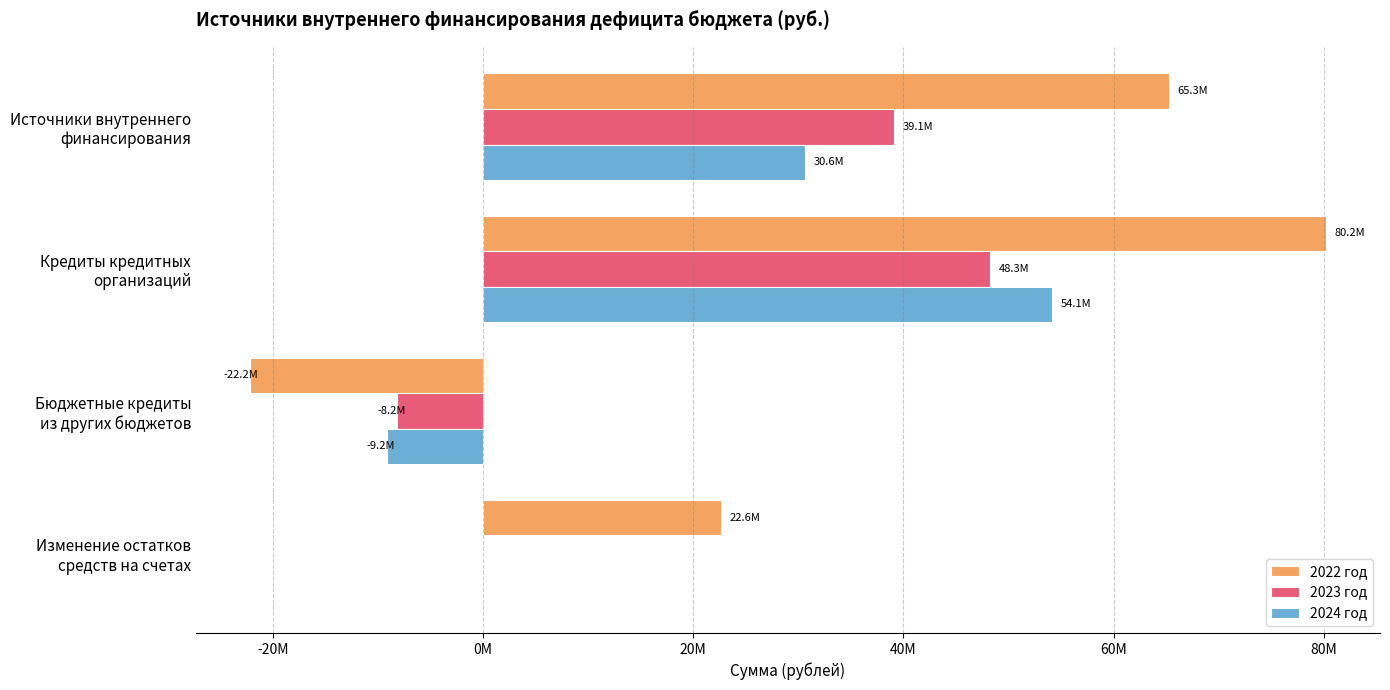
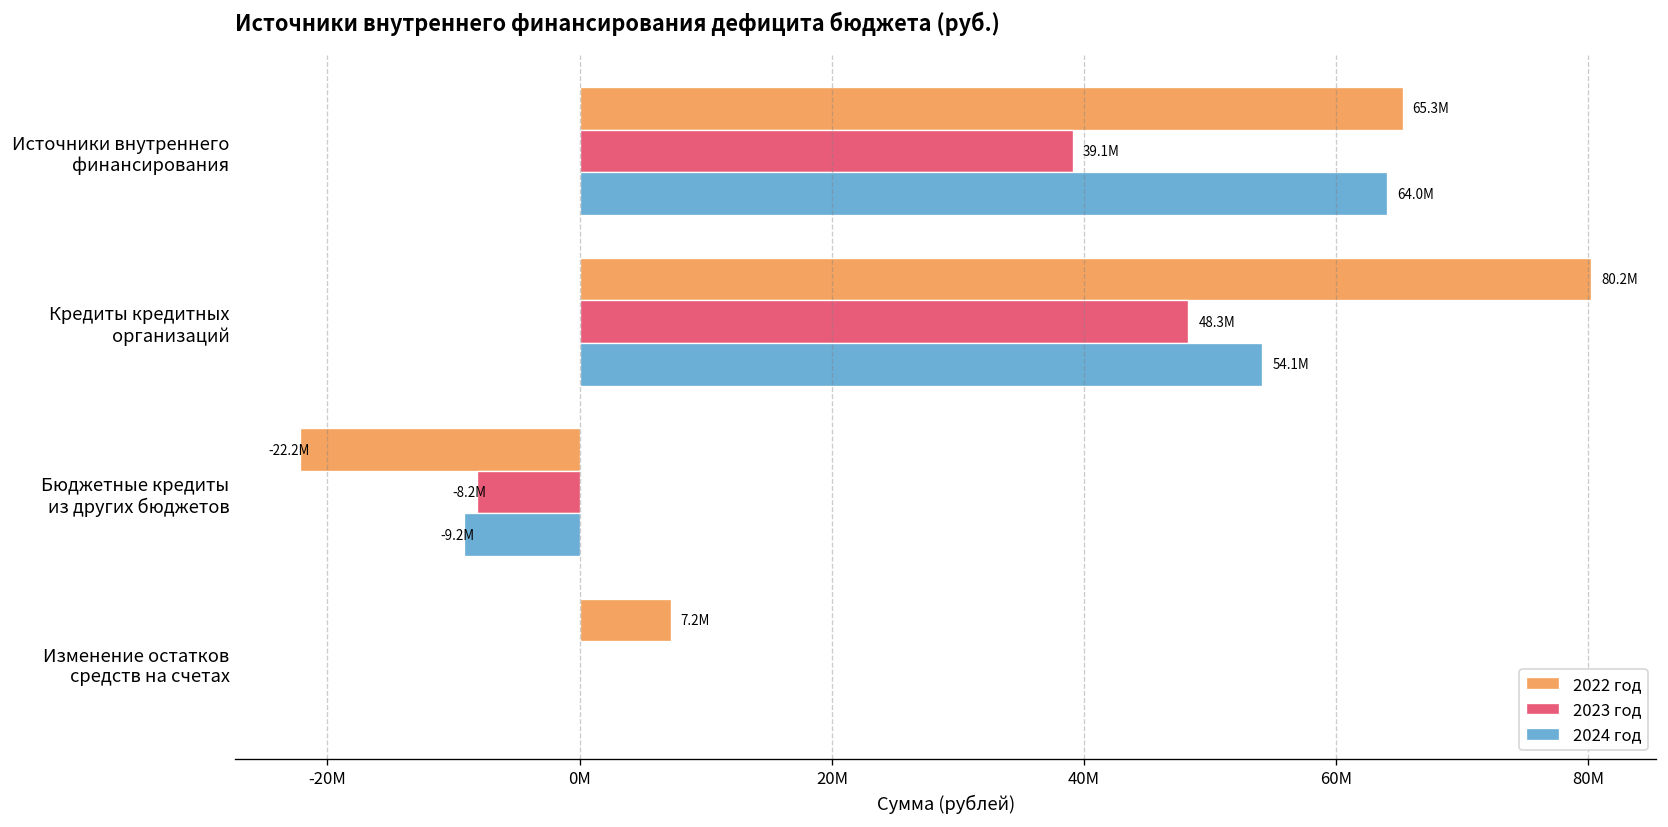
  {
    "2022 год": {
      "Источники внутреннего финансирования": "65.3M",
      "Кредиты кредитных организаций": "80.2M",
      "Бюджетные кредиты из других бюджетов": "-22.2M",
-     "Изменение остатков средств на счетах": "22.6M"
+     "Изменение остатков средств на счетах": "7.2M"
    },
    "2023 год": {
      "Источники внутреннего финансирования": "39.1M",
      "Кредиты кредитных организаций": "48.3M",
      "Бюджетные кредиты из других бюджетов": "-8.2M"
    },
    "2024 год": {
-     "Источники внутреннего финансирования": "30.6M",
+     "Источники внутреннего финансирования": "64.0M",
      "Кредиты кредитных организаций": "54.1M",
      "Бюджетные кредиты из других бюджетов": "-9.2M"
    }
  }
